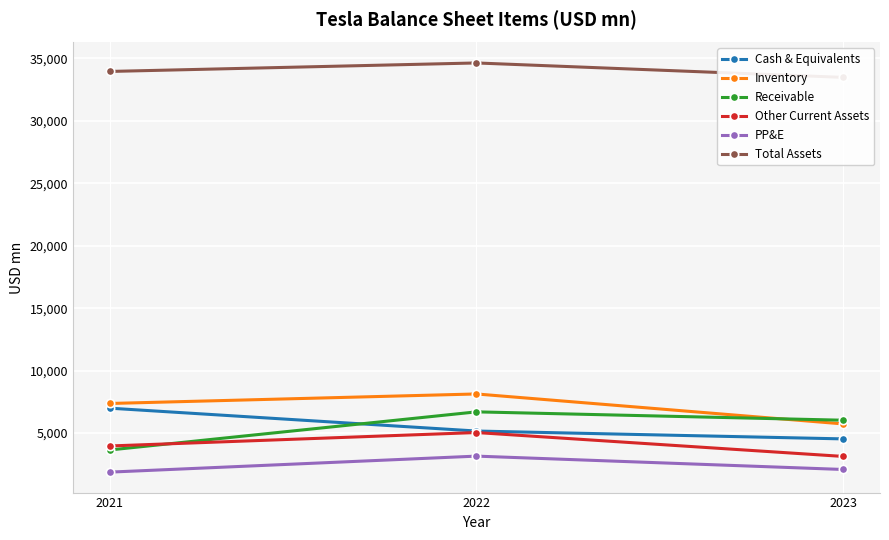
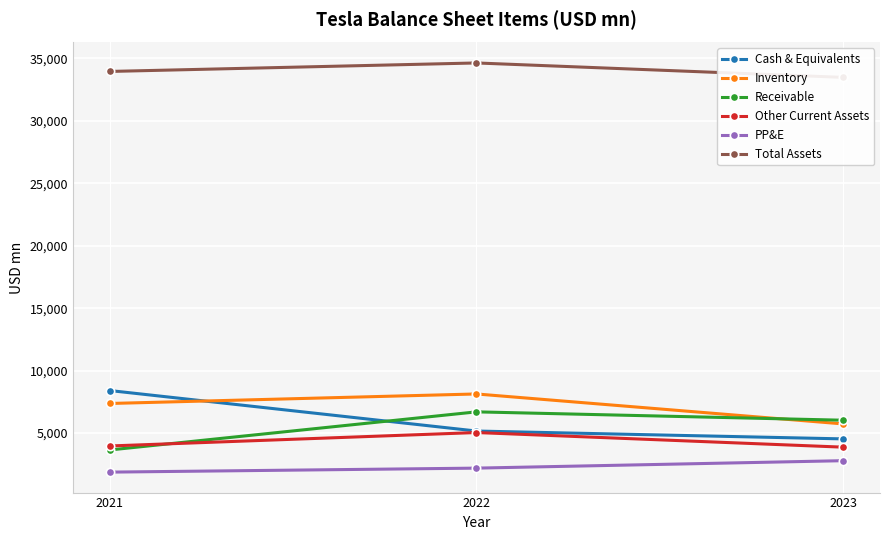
  {
    "Cash & Equivalents": {
-     "2021": "7,000",
+     "2021": "8,400",
      "2023": "4,500"
    },
    "Inventory": {
      "2021": "7,400",
      "2022": "8,100",
      "2023": "5,700"
    },
    "Receivable": {
      "2021": "3,700",
      "2022": "6,700",
      "2023": "6,000"
    },
    "Other Current Assets": {
      "2021": "4,000",
-     "2023": "3,100"
+     "2023": "3,900"
    },
    "PP&E": {
      "2021": "1,900",
-     "2022": "3,200",
-     "2023": "2,100"
+     "2022": "2,200",
+     "2023": "2,800"
    },
    "Total Assets": {
      "2021": "33,900",
      "2022": "34,600"
    }
  }
